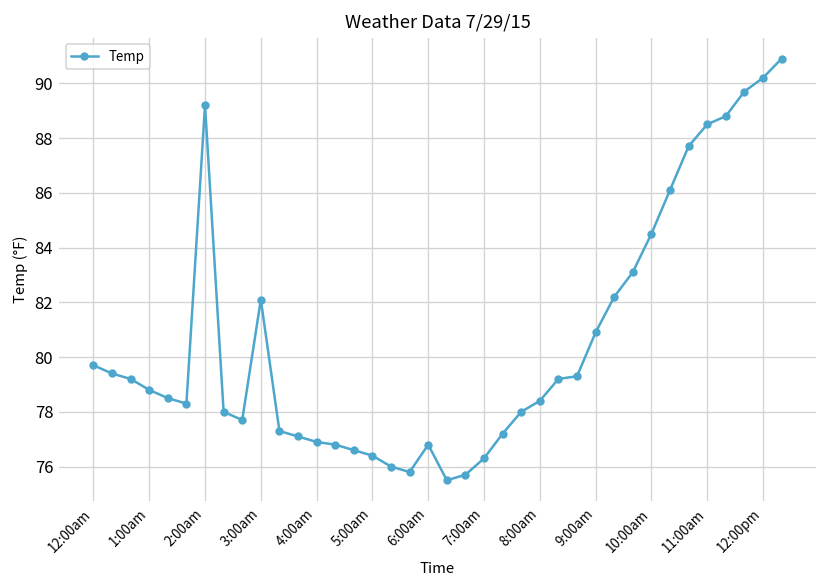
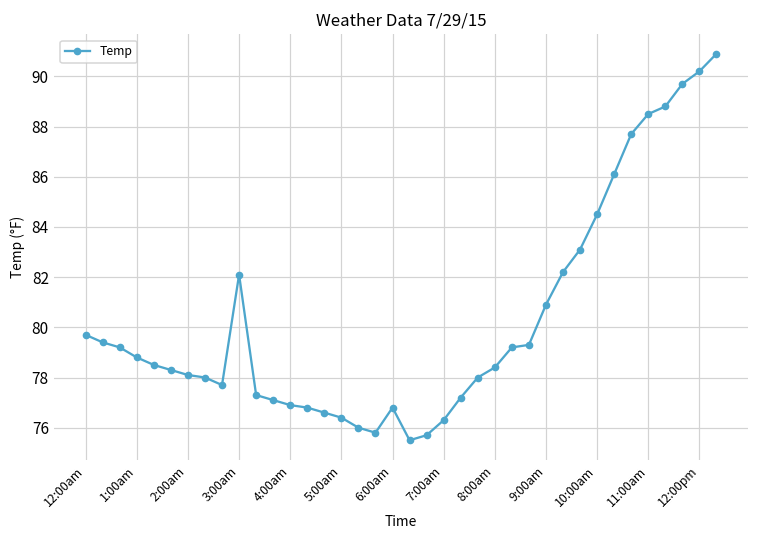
  {
    "12:00am": 79.7,
    "1:00am": 78.8,
-   "2:00am": 89.2,
+   "2:00am": 78.1,
    "3:00am": 82.1,
    "4:00am": 76.9,
    "5:00am": 76.4,
    "6:00am": 76.8,
    "7:00am": 76.3,
    "8:00am": 78.4,
    "9:00am": 80.9,
    "10:00am": 84.5,
    "11:00am": 88.5,
    "12:00pm": 90.2
  }
